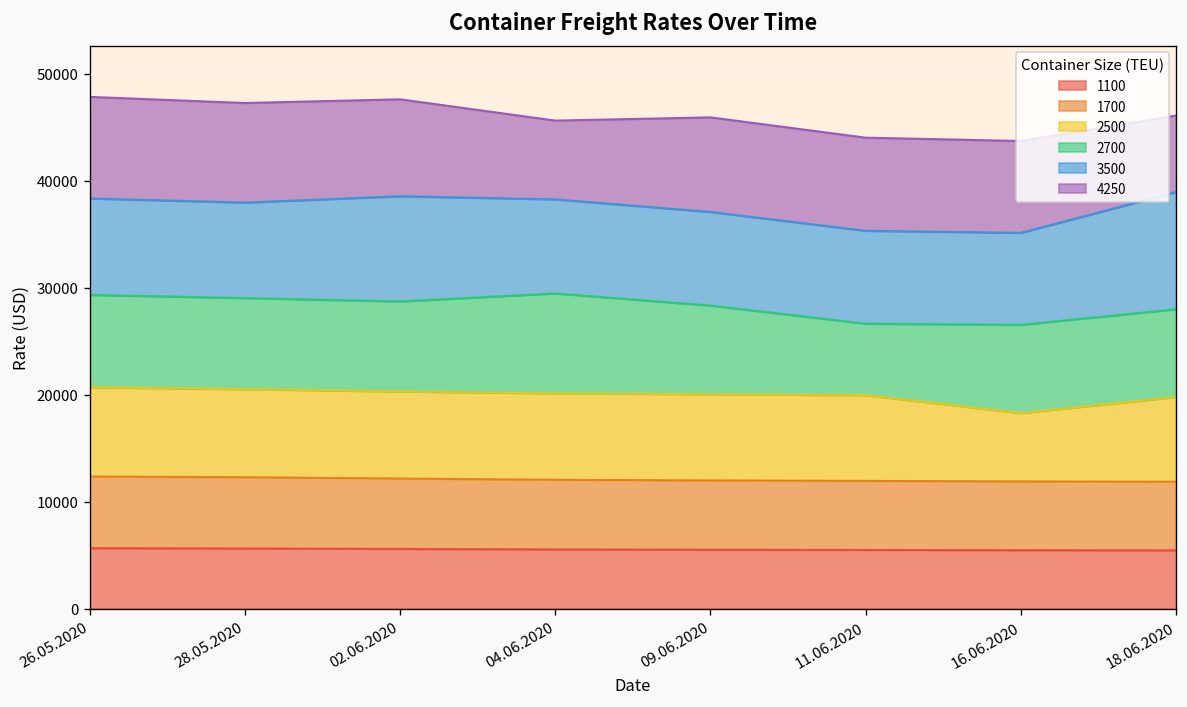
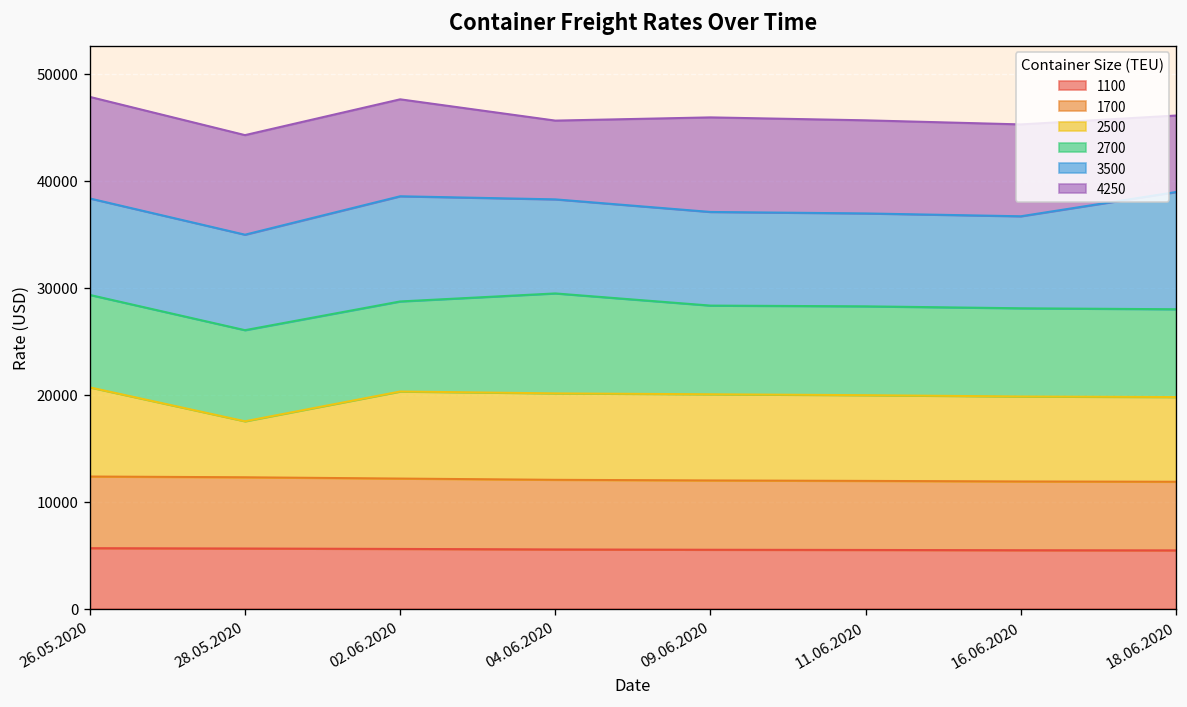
  {
    "2500": {
      "26.05.2020": 8000,
-     "28.05.2020": 8000,
+     "28.05.2020": 5000,
      "02.06.2020": 8000,
      "04.06.2020": 8000,
      "09.06.2020": 8000,
      "11.06.2020": 8000,
-     "16.06.2020": 6000,
+     "16.06.2020": 8000,
      "18.06.2020": 8000
    },
    "2700": {
      "26.05.2020": 9000,
      "28.05.2020": 9000,
      "02.06.2020": 8000,
      "04.06.2020": 9000,
      "09.06.2020": 8000,
-     "11.06.2020": 7000,
+     "11.06.2020": 8000,
      "16.06.2020": 8000,
      "18.06.2020": 8000
    },
    "3500": {
      "26.05.2020": 9000,
      "28.05.2020": 9000,
      "02.06.2020": 10000,
      "04.06.2020": 9000,
      "09.06.2020": 9000,
      "11.06.2020": 9000,
      "16.06.2020": 9000,
      "18.06.2020": 11000
    },
    "4250": {
      "26.05.2020": 9000,
      "28.05.2020": 9000,
      "02.06.2020": 9000,
      "04.06.2020": 7000,
      "09.06.2020": 9000,
      "11.06.2020": 9000,
      "18.06.2020": 7000
    }
  }
